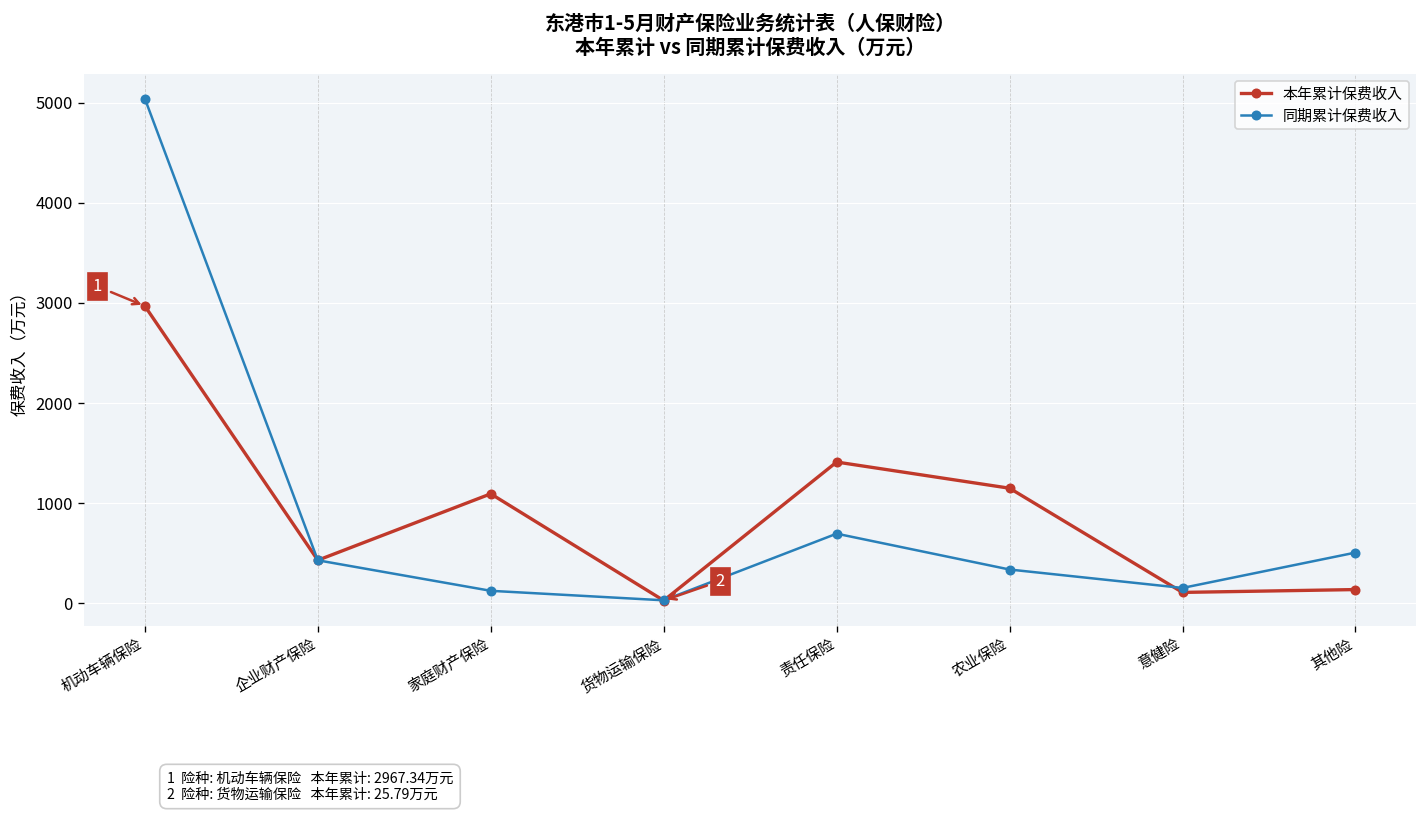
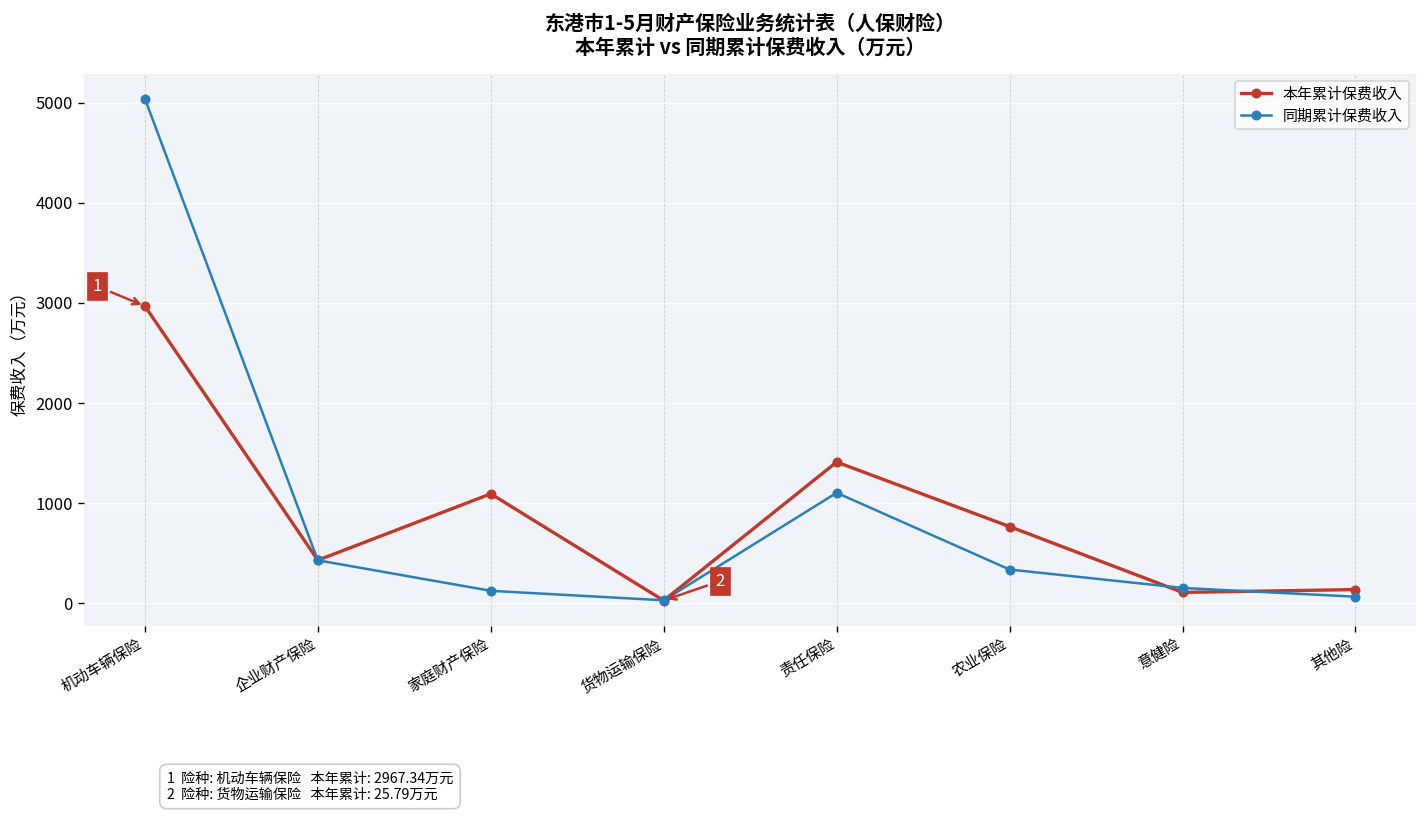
  {
    "本年累计保费收入": {
      "机动车辆保险": 3000,
      "家庭财产保险": 1100,
      "责任保险": 1400,
-     "农业保险": 1100,
+     "农业保险": 800,
      "意健险": 100,
      "其他险": 100
    },
    "同期累计保费收入": {
      "机动车辆保险": 5000,
      "家庭财产保险": 100,
-     "责任保险": 700,
+     "责任保险": 1100,
      "农业保险": 300,
      "意健险": 200,
-     "其他险": 500
+     "其他险": 100
    }
  }
